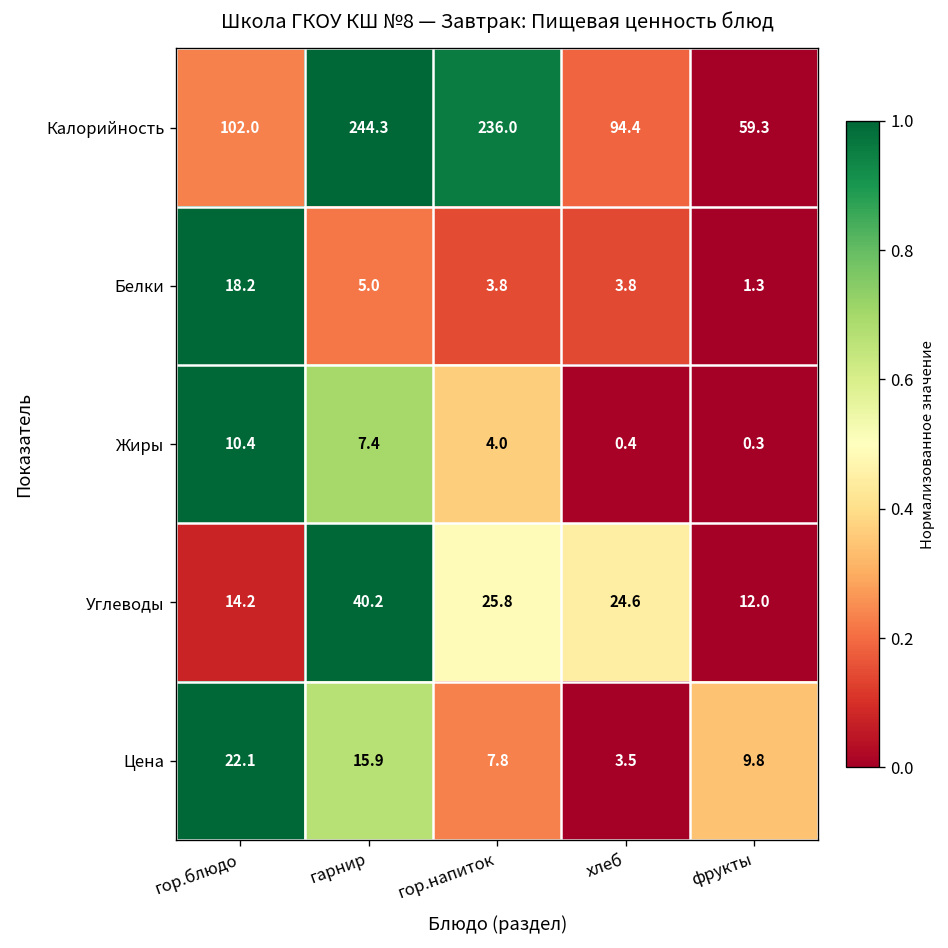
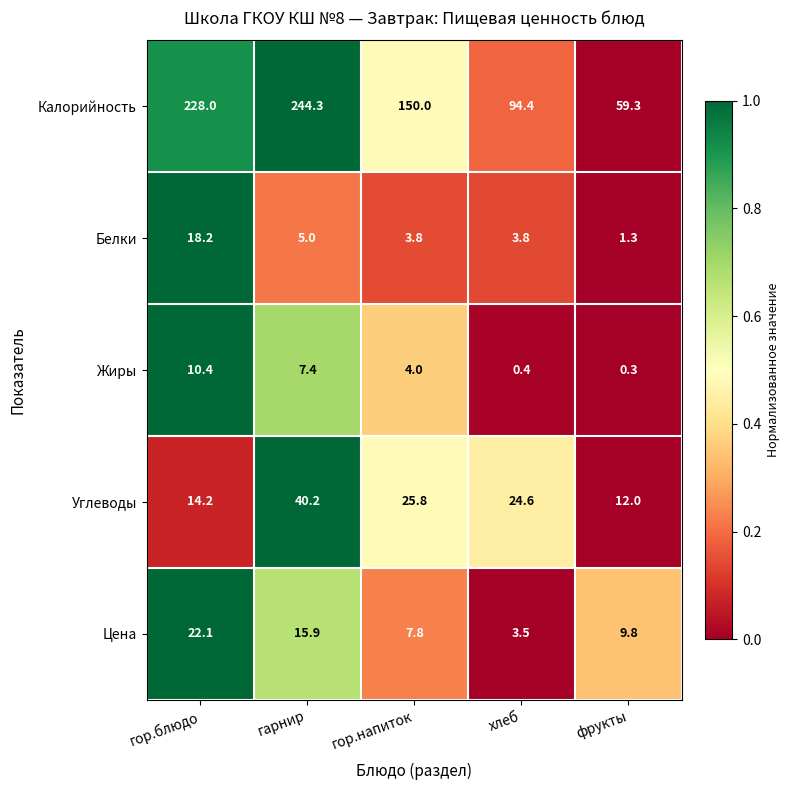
  {
    "Калорийность": {
-     "гор.блюдо": 102.0,
+     "гор.блюдо": 228.0,
      "гарнир": 244.3,
-     "гор.напиток": 236.0,
+     "гор.напиток": 150.0,
      "хлеб": 94.4,
      "фрукты": 59.3
    },
    "Белки": {
      "гор.блюдо": 18.2,
      "гарнир": 5.0,
      "гор.напиток": 3.8,
      "хлеб": 3.8,
      "фрукты": 1.3
    },
    "Жиры": {
      "гор.блюдо": 10.4,
      "гарнир": 7.4,
      "гор.напиток": 4.0,
      "хлеб": 0.4,
      "фрукты": 0.3
    },
    "Углеводы": {
      "гор.блюдо": 14.2,
      "гарнир": 40.2,
      "гор.напиток": 25.8,
      "хлеб": 24.6,
      "фрукты": 12.0
    },
    "Цена": {
      "гор.блюдо": 22.1,
      "гарнир": 15.9,
      "гор.напиток": 7.8,
      "хлеб": 3.5,
      "фрукты": 9.8
    }
  }
